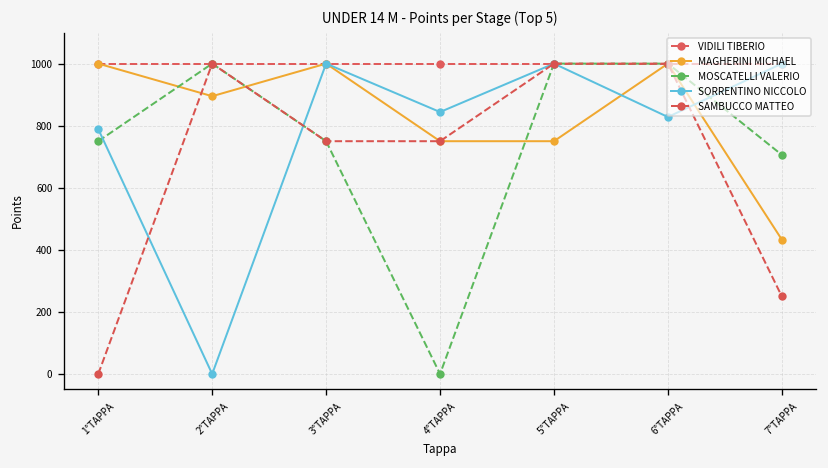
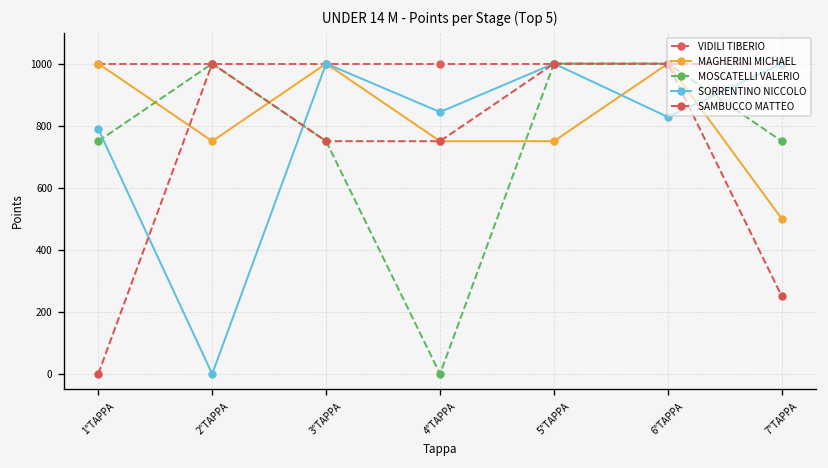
  {
    "MAGHERINI MICHAEL": {
-     "2°TAPPA": 900,
+     "2°TAPPA": 750,
      "5°TAPPA": 750,
-     "7°TAPPA": 430
+     "7°TAPPA": 500
    },
    "MOSCATELLI VALERIO": {
      "1°TAPPA": 750,
      "4°TAPPA": 0,
-     "7°TAPPA": 710
+     "7°TAPPA": 750
    },
    "SORRENTINO NICCOLO": {
      "1°TAPPA": 790,
      "2°TAPPA": 0,
      "4°TAPPA": 840
    }
  }
